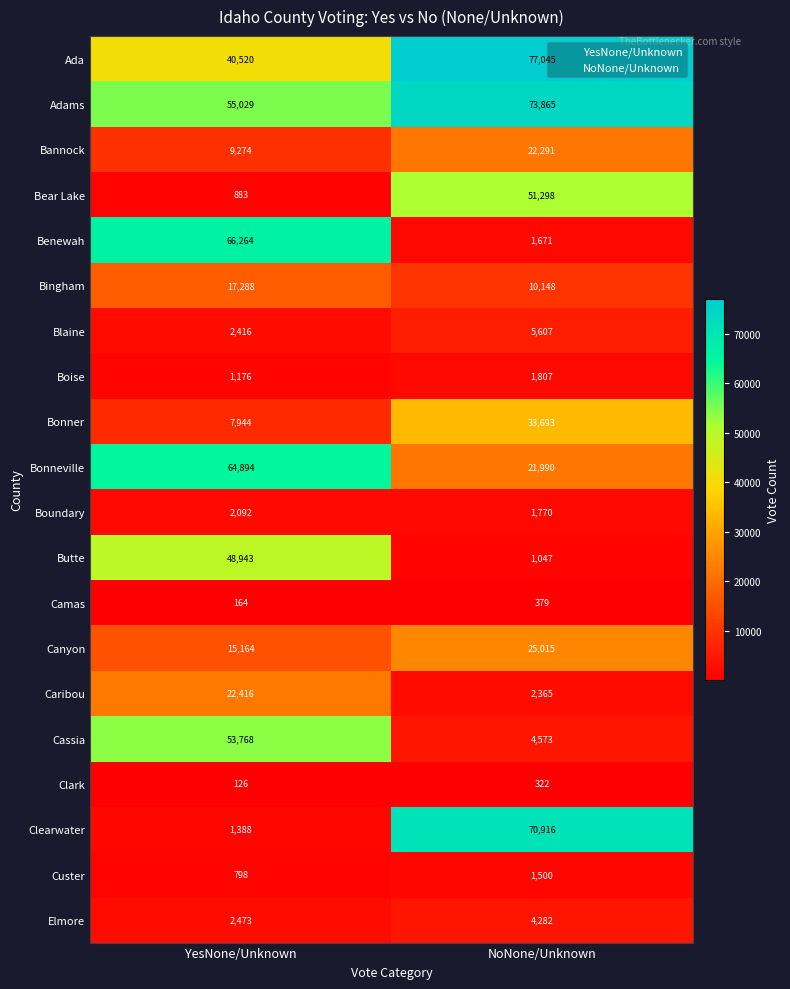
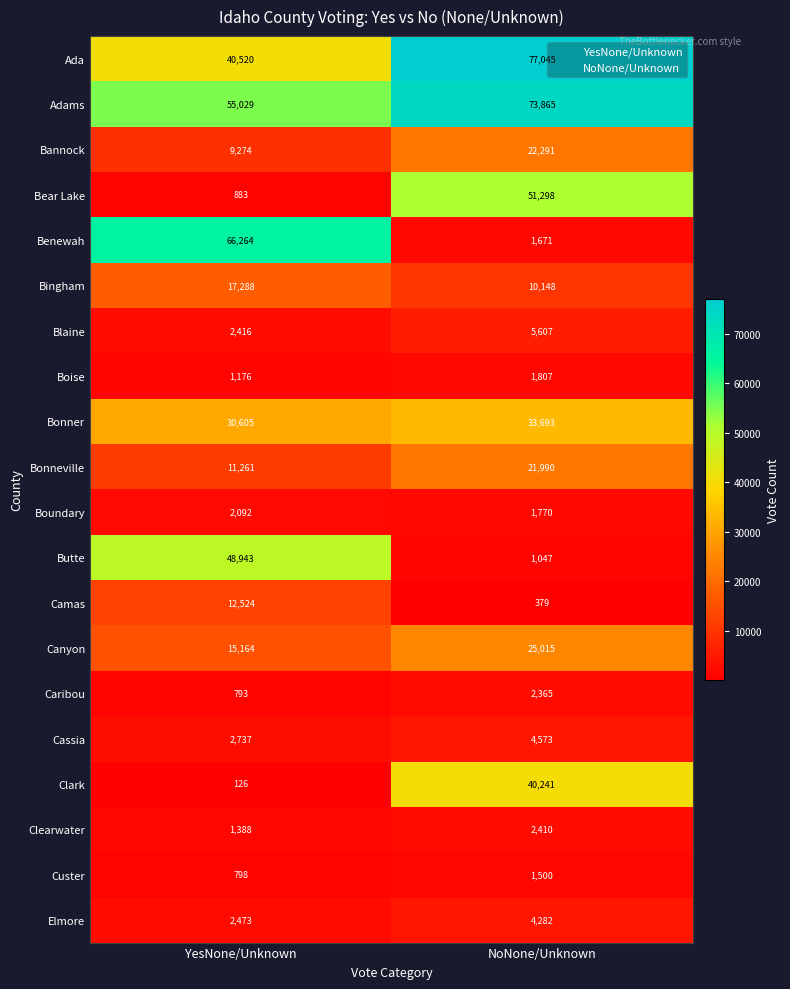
  {
    "Ada": {
      "YesNone/Unknown": "40,520"
    },
    "Adams": {
      "YesNone/Unknown": "55,029",
      "NoNone/Unknown": "73,865"
    },
    "Bannock": {
      "YesNone/Unknown": "9,274",
      "NoNone/Unknown": "22,291"
    },
    "Bear Lake": {
      "YesNone/Unknown": "883",
      "NoNone/Unknown": "51,298"
    },
    "Benewah": {
      "YesNone/Unknown": "66,264",
      "NoNone/Unknown": "1,671"
    },
    "Bingham": {
      "YesNone/Unknown": "17,288",
      "NoNone/Unknown": "10,148"
    },
    "Blaine": {
      "YesNone/Unknown": "2,416",
      "NoNone/Unknown": "5,607"
    },
    "Boise": {
      "YesNone/Unknown": "1,176",
      "NoNone/Unknown": "1,807"
    },
    "Bonner": {
-     "YesNone/Unknown": "7,944",
+     "YesNone/Unknown": "30,605",
      "NoNone/Unknown": "33,693"
    },
    "Bonneville": {
-     "YesNone/Unknown": "64,894",
+     "YesNone/Unknown": "11,261",
      "NoNone/Unknown": "21,990"
    },
    "Boundary": {
      "YesNone/Unknown": "2,092",
      "NoNone/Unknown": "1,770"
    },
    "Butte": {
      "YesNone/Unknown": "48,943",
      "NoNone/Unknown": "1,047"
    },
    "Camas": {
-     "YesNone/Unknown": "164",
+     "YesNone/Unknown": "12,524",
      "NoNone/Unknown": "379"
    },
    "Canyon": {
      "YesNone/Unknown": "15,164",
      "NoNone/Unknown": "25,015"
    },
    "Caribou": {
-     "YesNone/Unknown": "22,416",
+     "YesNone/Unknown": "793",
      "NoNone/Unknown": "2,365"
    },
    "Cassia": {
-     "YesNone/Unknown": "53,768",
+     "YesNone/Unknown": "2,737",
      "NoNone/Unknown": "4,573"
    },
    "Clark": {
      "YesNone/Unknown": "126",
-     "NoNone/Unknown": "322"
+     "NoNone/Unknown": "40,241"
    },
    "Clearwater": {
      "YesNone/Unknown": "1,388",
-     "NoNone/Unknown": "70,916"
+     "NoNone/Unknown": "2,410"
    },
    "Custer": {
      "YesNone/Unknown": "798",
      "NoNone/Unknown": "1,500"
    },
    "Elmore": {
      "YesNone/Unknown": "2,473",
      "NoNone/Unknown": "4,282"
    }
  }
